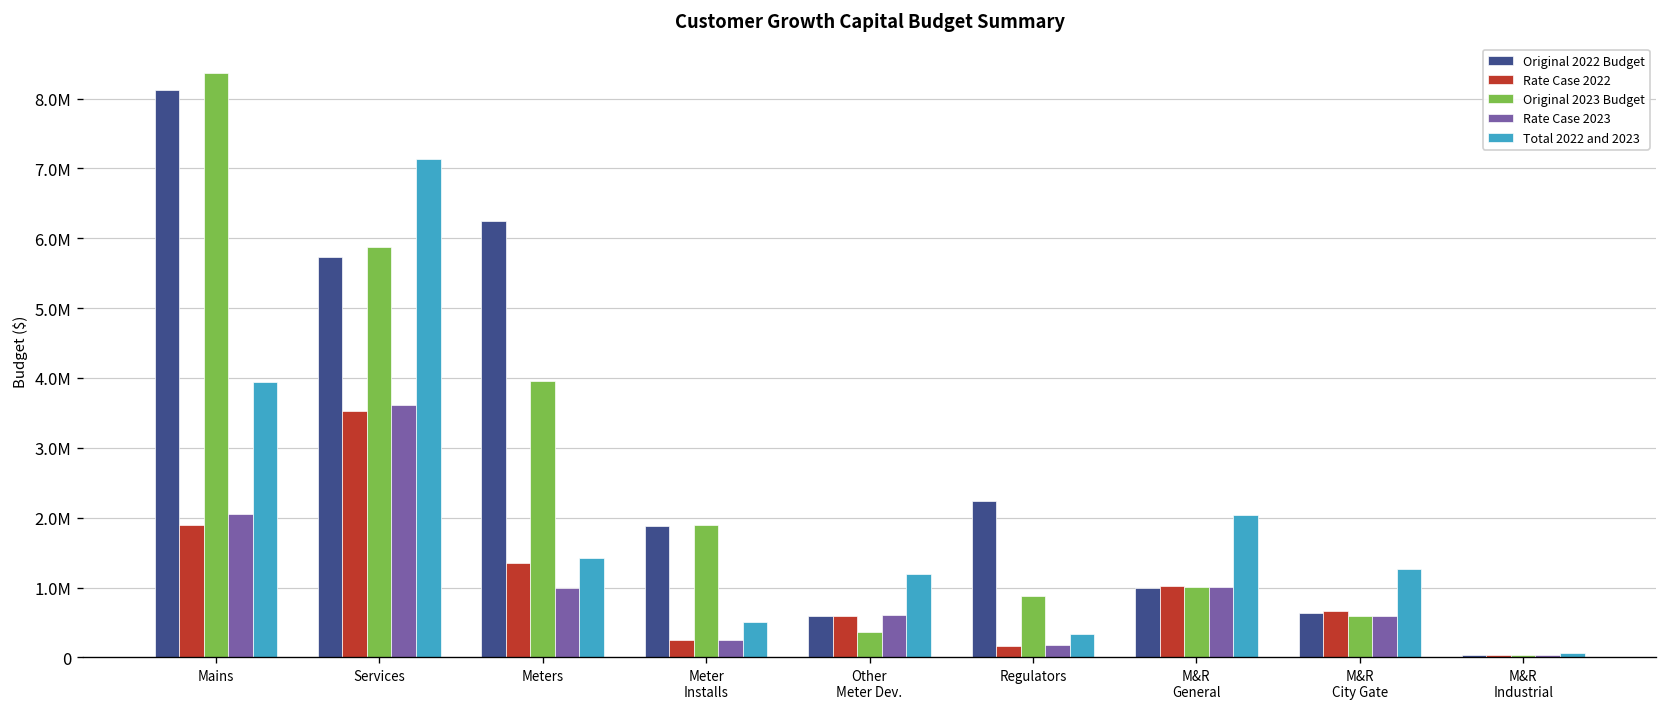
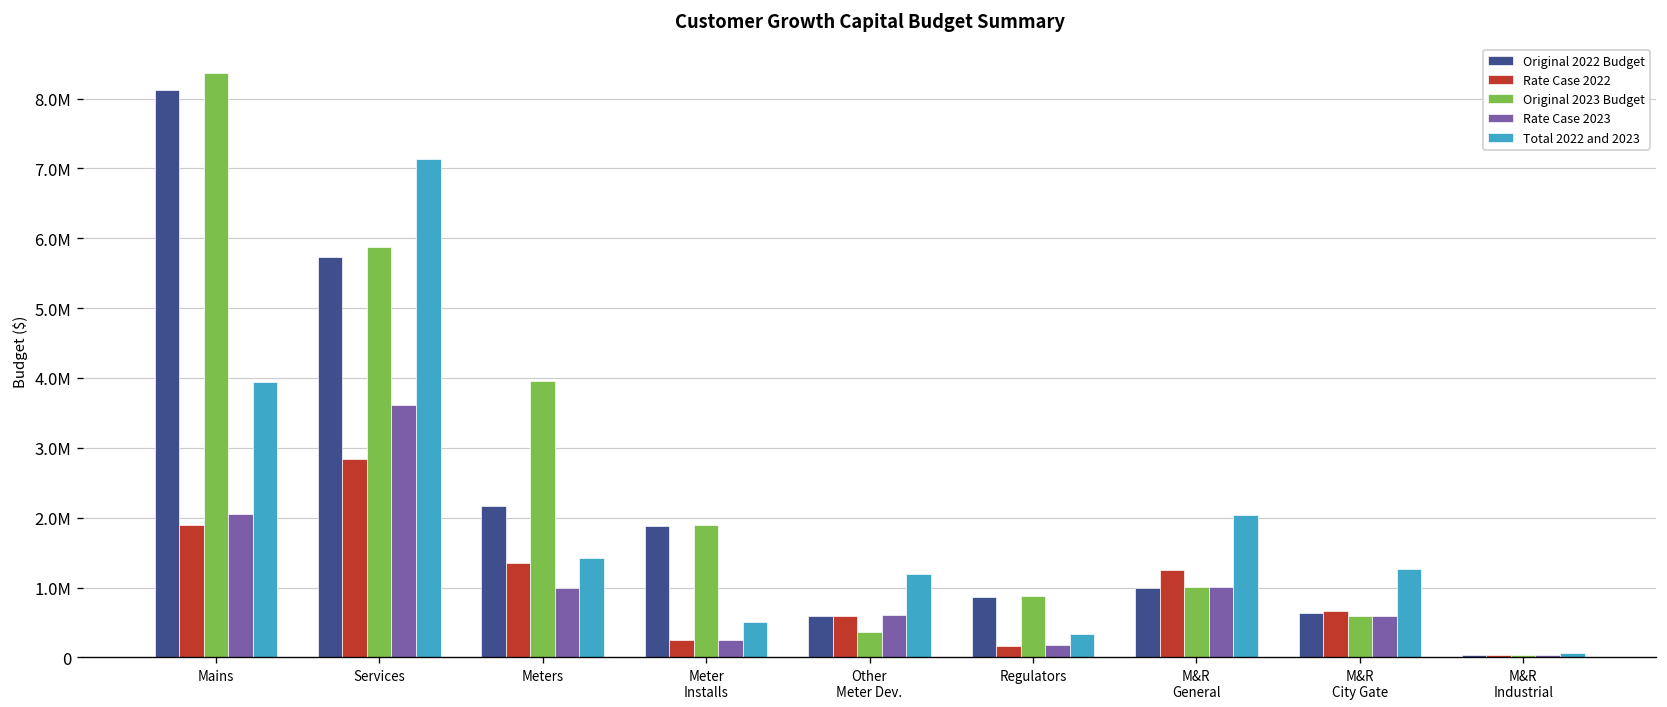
  {
    "Original 2022 Budget": {
      "Mains": 8100000,
      "Services": 5700000,
-     "Meters": 6300000,
+     "Meters": 2200000,
      "Meter Installs": 1900000,
      "Other Meter Dev.": 600000,
-     "Regulators": 2200000,
+     "Regulators": 900000,
      "M&R General": 1000000,
      "M&R City Gate": 600000
    },
    "Rate Case 2022": {
      "Mains": 1900000,
-     "Services": 3500000,
+     "Services": 2800000,
      "Meters": 1400000,
      "Meter Installs": 200000,
      "Other Meter Dev.": 600000,
      "Regulators": 200000,
-     "M&R General": 1000000,
+     "M&R General": 1300000,
      "M&R City Gate": 700000
    },
    "Original 2023 Budget": {
      "Mains": 8400000,
      "Services": 5900000,
      "Meters": 4000000,
      "Meter Installs": 1900000,
      "Other Meter Dev.": 400000,
      "Regulators": 900000,
      "M&R General": 1000000,
      "M&R City Gate": 600000
    },
    "Rate Case 2023": {
      "Mains": 2100000,
      "Services": 3600000,
      "Meters": 1000000,
      "Meter Installs": 300000,
      "Other Meter Dev.": 600000,
      "Regulators": 200000,
      "M&R General": 1000000,
      "M&R City Gate": 600000
    },
    "Total 2022 and 2023": {
      "Mains": 3900000,
      "Services": 7100000,
      "Meters": 1400000,
      "Meter Installs": 500000,
      "Other Meter Dev.": 1200000,
      "Regulators": 300000,
      "M&R General": 2000000,
      "M&R City Gate": 1300000,
      "M&R Industrial": 100000
    }
  }
